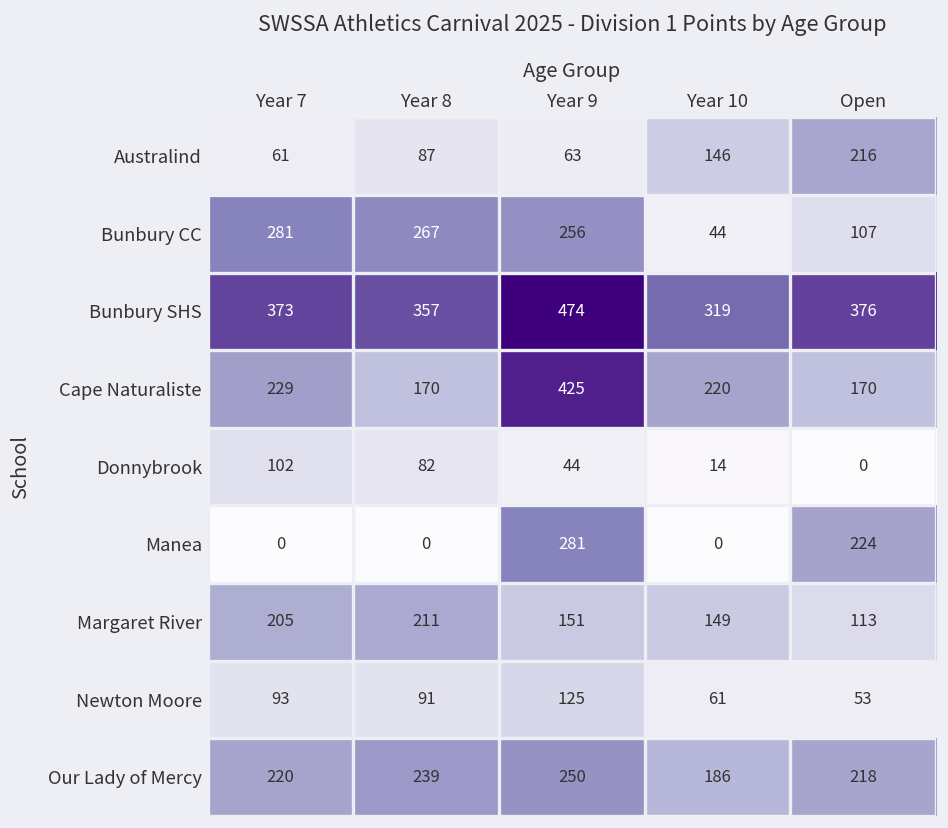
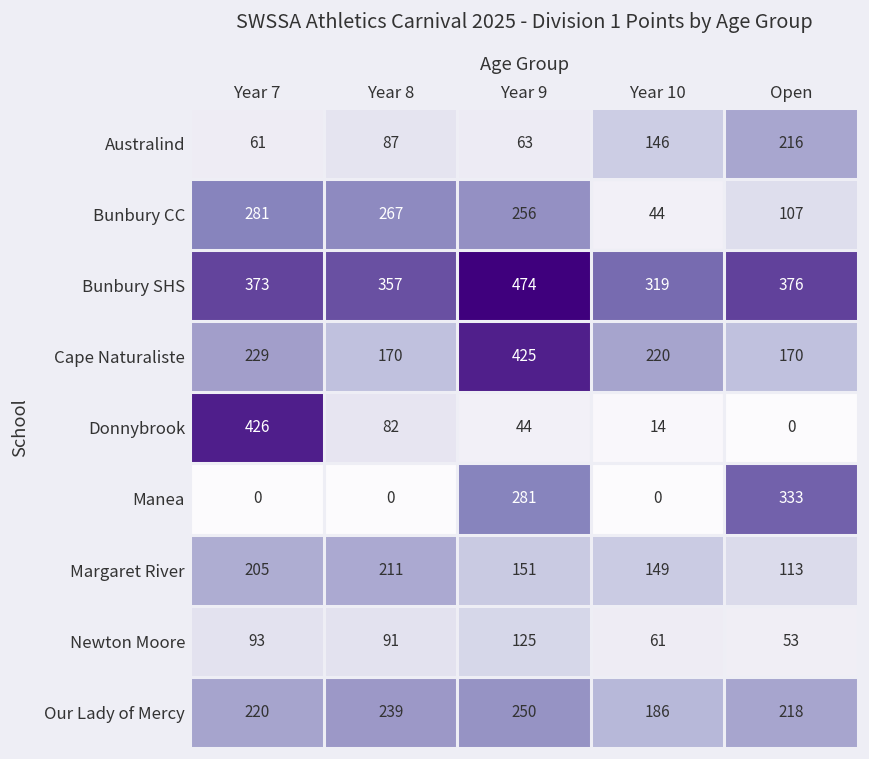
  {
    "Australind": {
      "Year 7": 61,
      "Year 8": 87,
      "Year 9": 63,
      "Year 10": 146,
      "Open": 216
    },
    "Bunbury CC": {
      "Year 7": 281,
      "Year 8": 267,
      "Year 9": 256,
      "Year 10": 44,
      "Open": 107
    },
    "Bunbury SHS": {
      "Year 7": 373,
      "Year 8": 357,
      "Year 9": 474,
      "Year 10": 319,
      "Open": 376
    },
    "Cape Naturaliste": {
      "Year 7": 229,
      "Year 8": 170,
      "Year 9": 425,
      "Year 10": 220,
      "Open": 170
    },
    "Donnybrook": {
-     "Year 7": 102,
+     "Year 7": 426,
      "Year 8": 82,
      "Year 9": 44,
      "Year 10": 14,
      "Open": 0
    },
    "Manea": {
      "Year 7": 0,
      "Year 8": 0,
      "Year 9": 281,
      "Year 10": 0,
-     "Open": 224
+     "Open": 333
    },
    "Margaret River": {
      "Year 7": 205,
      "Year 8": 211,
      "Year 9": 151,
      "Year 10": 149,
      "Open": 113
    },
    "Newton Moore": {
      "Year 7": 93,
      "Year 8": 91,
      "Year 9": 125,
      "Year 10": 61,
      "Open": 53
    },
    "Our Lady of Mercy": {
      "Year 7": 220,
      "Year 8": 239,
      "Year 9": 250,
      "Year 10": 186,
      "Open": 218
    }
  }
